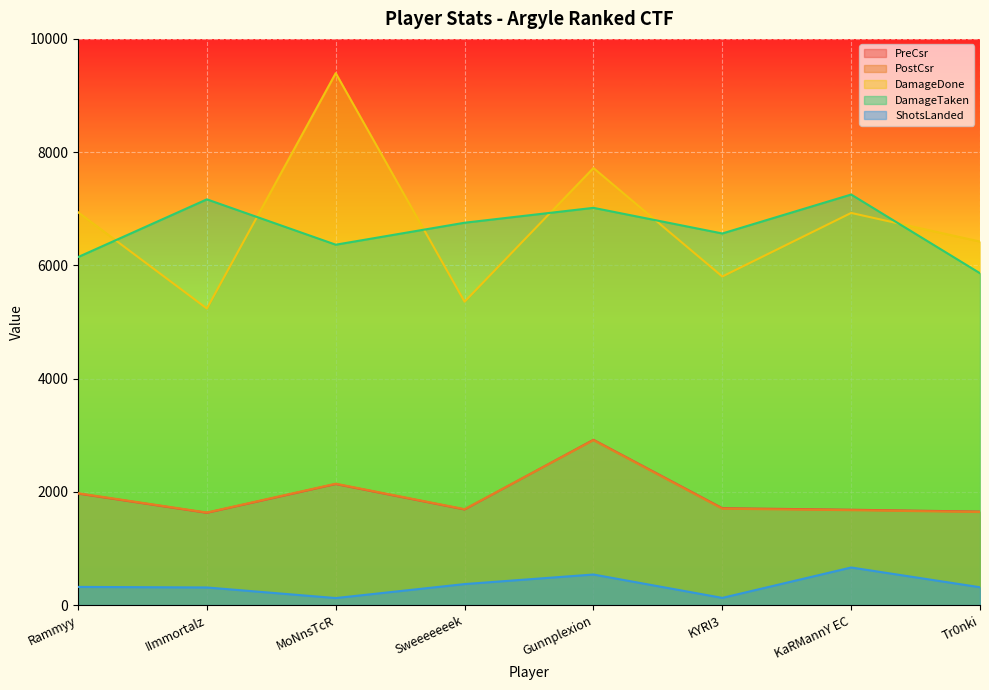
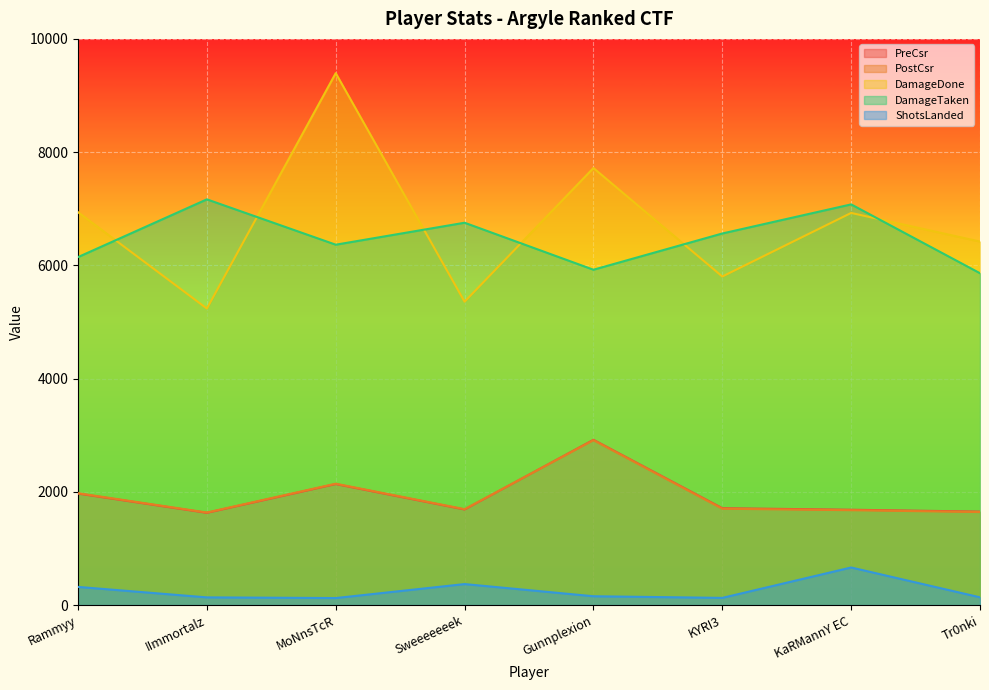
  {
    "DamageTaken": {
      "Rammyy": 6100,
      "IImmortalz": 7200,
      "MoNnsTcR": 6400,
      "Sweeeeeeek": 6800,
-     "Gunnplexion": 7000,
+     "Gunnplexion": 5900,
      "KYRI3": 6600,
-     "KaRMannY EC": 7300,
+     "KaRMannY EC": 7100,
      "Tr0nki": 5900
    },
    "ShotsLanded": {
      "Rammyy": 300,
-     "IImmortalz": 300,
+     "IImmortalz": 100,
      "MoNnsTcR": 100,
      "Sweeeeeeek": 400,
-     "Gunnplexion": 500,
+     "Gunnplexion": 200,
      "KYRI3": 100,
      "KaRMannY EC": 700,
-     "Tr0nki": 300
+     "Tr0nki": 100
    }
  }
